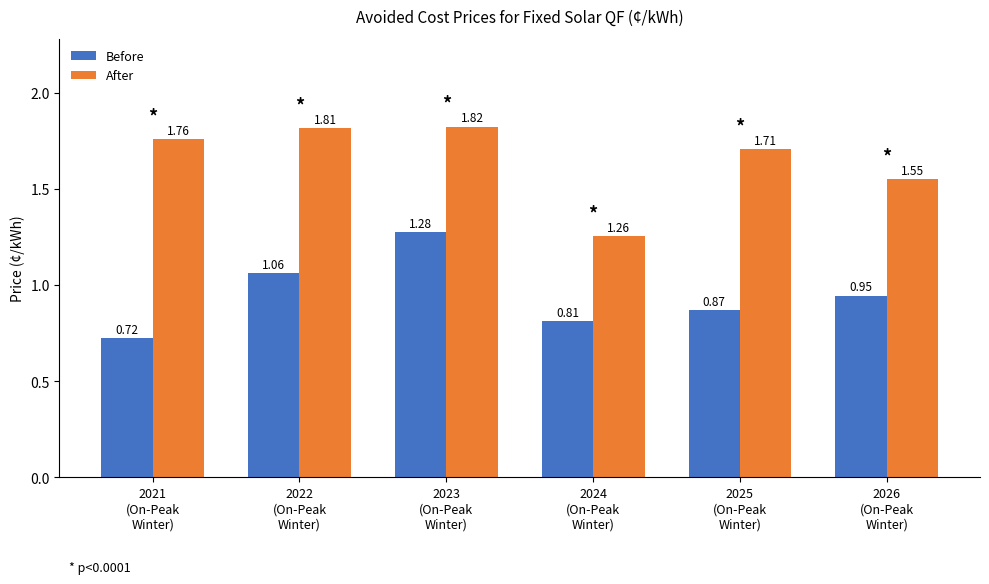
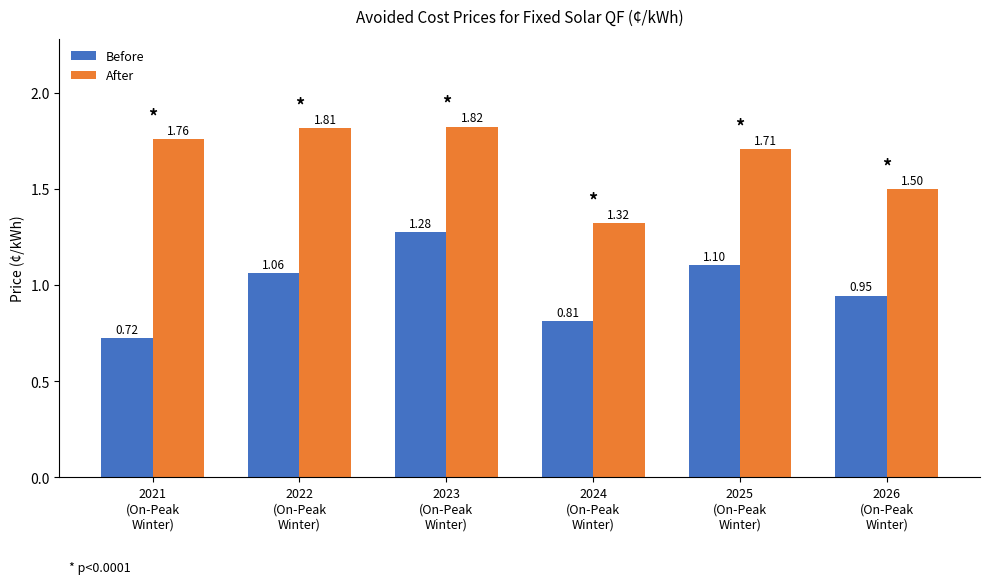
  {
    "Before": {
      "2021 (On-Peak Winter)": 0.72,
      "2022 (On-Peak Winter)": 1.06,
      "2023 (On-Peak Winter)": 1.28,
      "2024 (On-Peak Winter)": 0.81,
-     "2025 (On-Peak Winter)": 0.87,
+     "2025 (On-Peak Winter)": 1.10,
      "2026 (On-Peak Winter)": 0.95
    },
    "After": {
      "2021 (On-Peak Winter)": 1.76,
      "2022 (On-Peak Winter)": 1.81,
      "2023 (On-Peak Winter)": 1.82,
-     "2024 (On-Peak Winter)": 1.26,
+     "2024 (On-Peak Winter)": 1.32,
      "2025 (On-Peak Winter)": 1.71,
-     "2026 (On-Peak Winter)": 1.55
+     "2026 (On-Peak Winter)": 1.50
    }
  }
